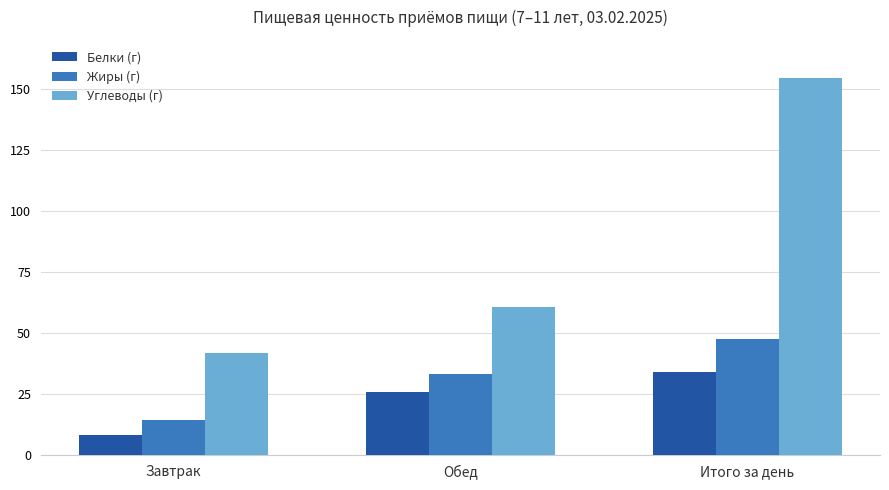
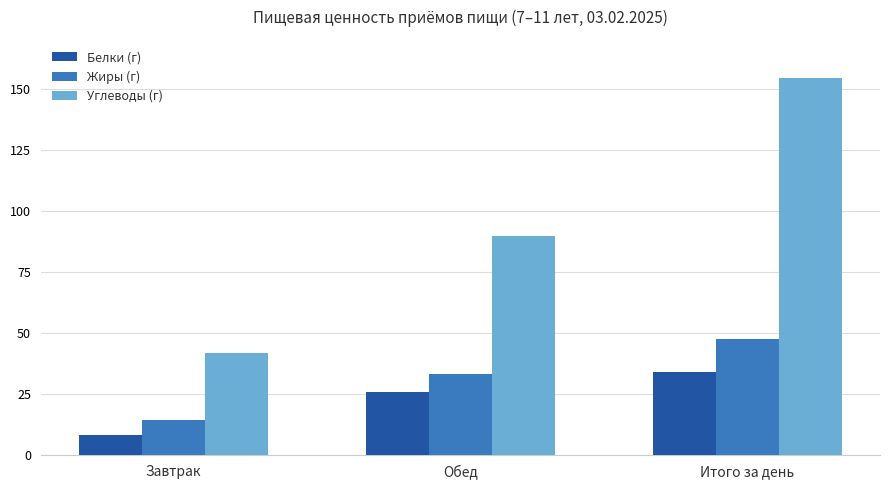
  {
    "Углеводы (г)": {
      "Завтрак": 42,
-     "Обед": 61,
+     "Обед": 90,
      "Итого за день": 154
    }
  }
